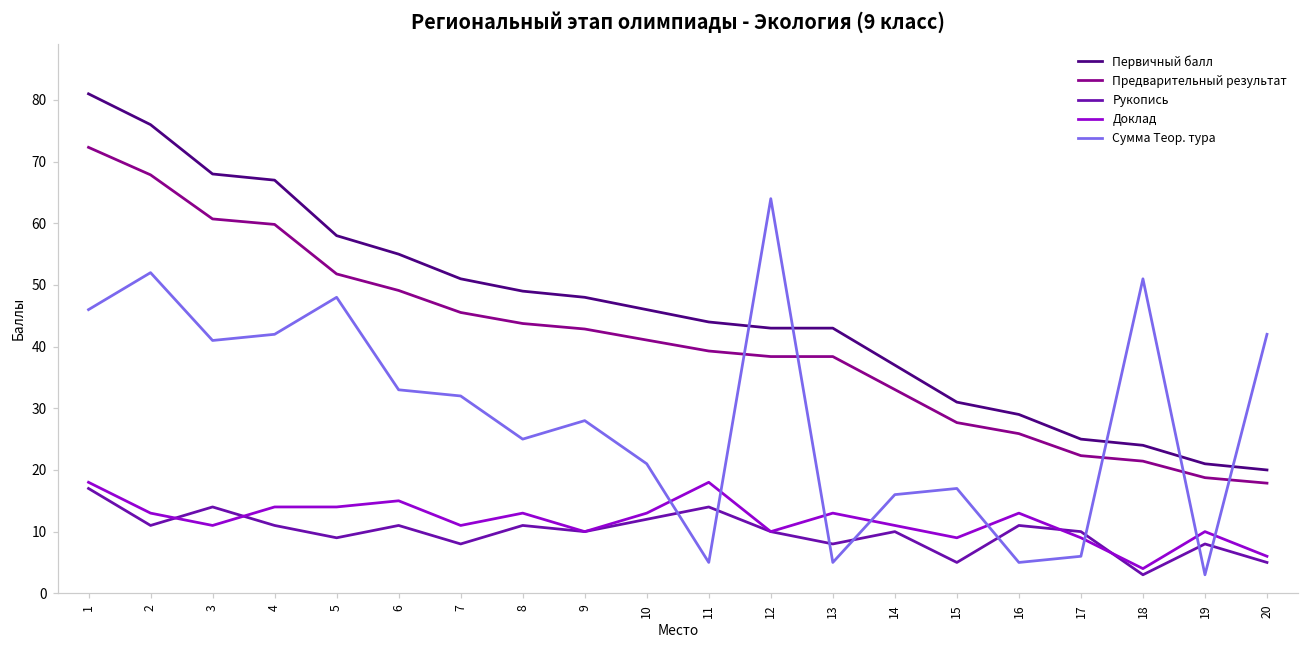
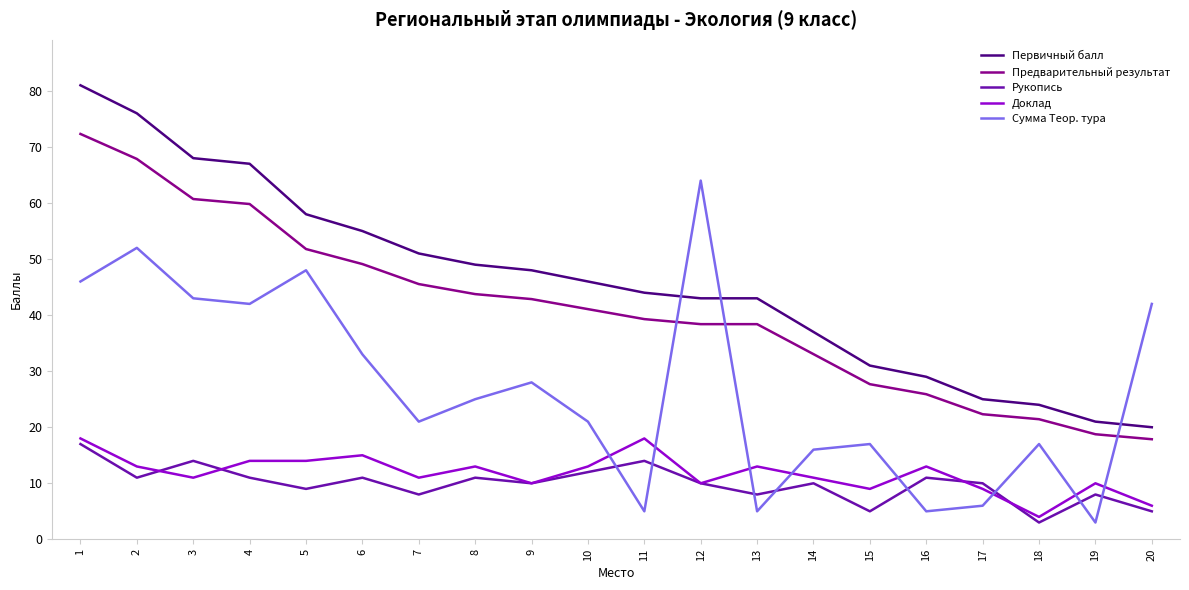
  {
    "Сумма Теор. тура": {
      "1": 46,
      "2": 52,
-     "3": 41,
+     "3": 43,
      "4": 42,
      "5": 48,
      "6": 33,
-     "7": 32,
+     "7": 21,
      "8": 25,
      "9": 28,
      "10": 21,
      "11": 5,
      "12": 64,
      "13": 5,
      "14": 16,
      "15": 17,
      "16": 5,
      "17": 6,
-     "18": 51,
+     "18": 17,
      "19": 3,
      "20": 42
    }
  }
